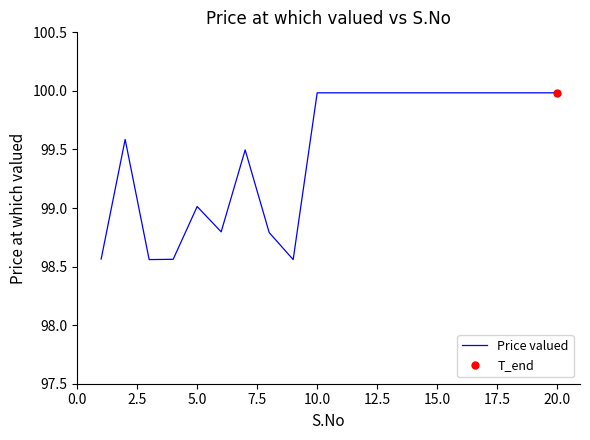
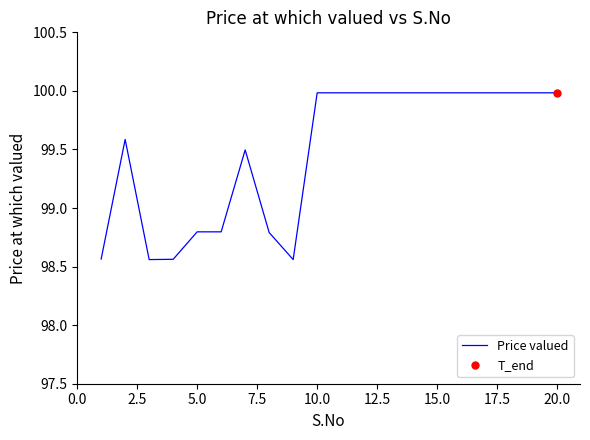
  {
    "Price valued": {
-     "5.0": 99.01,
+     "5.0": 98.80,
      "10.0": 99.98,
      "15.0": 99.98
    }
  }
